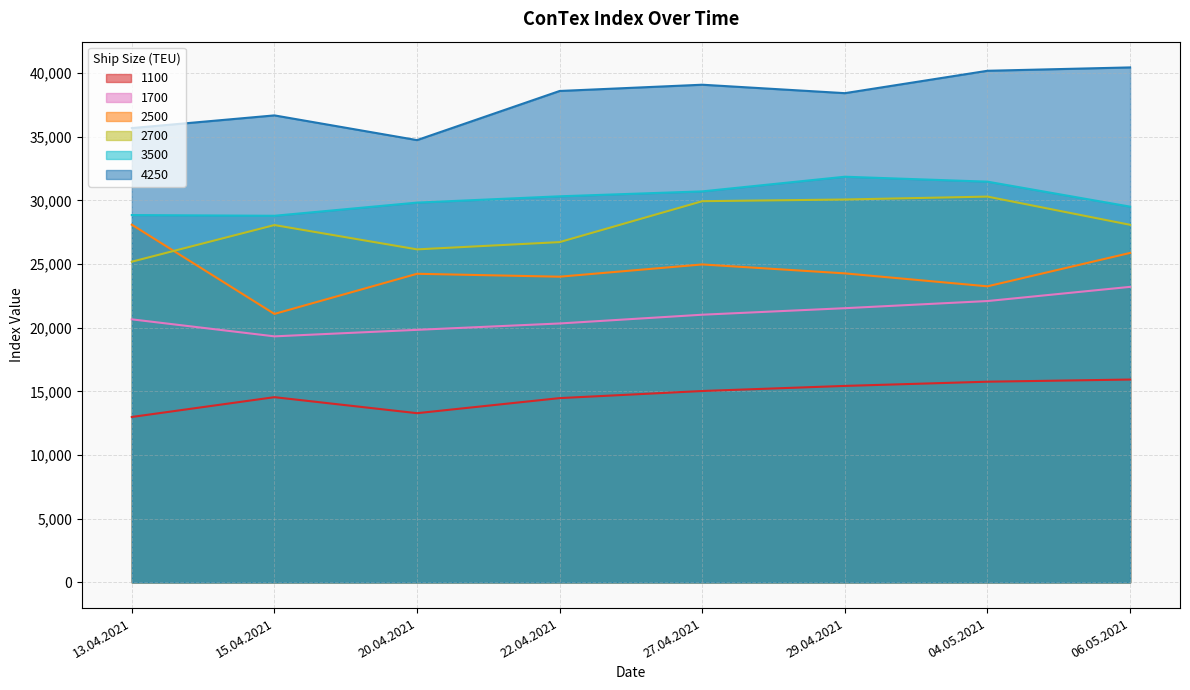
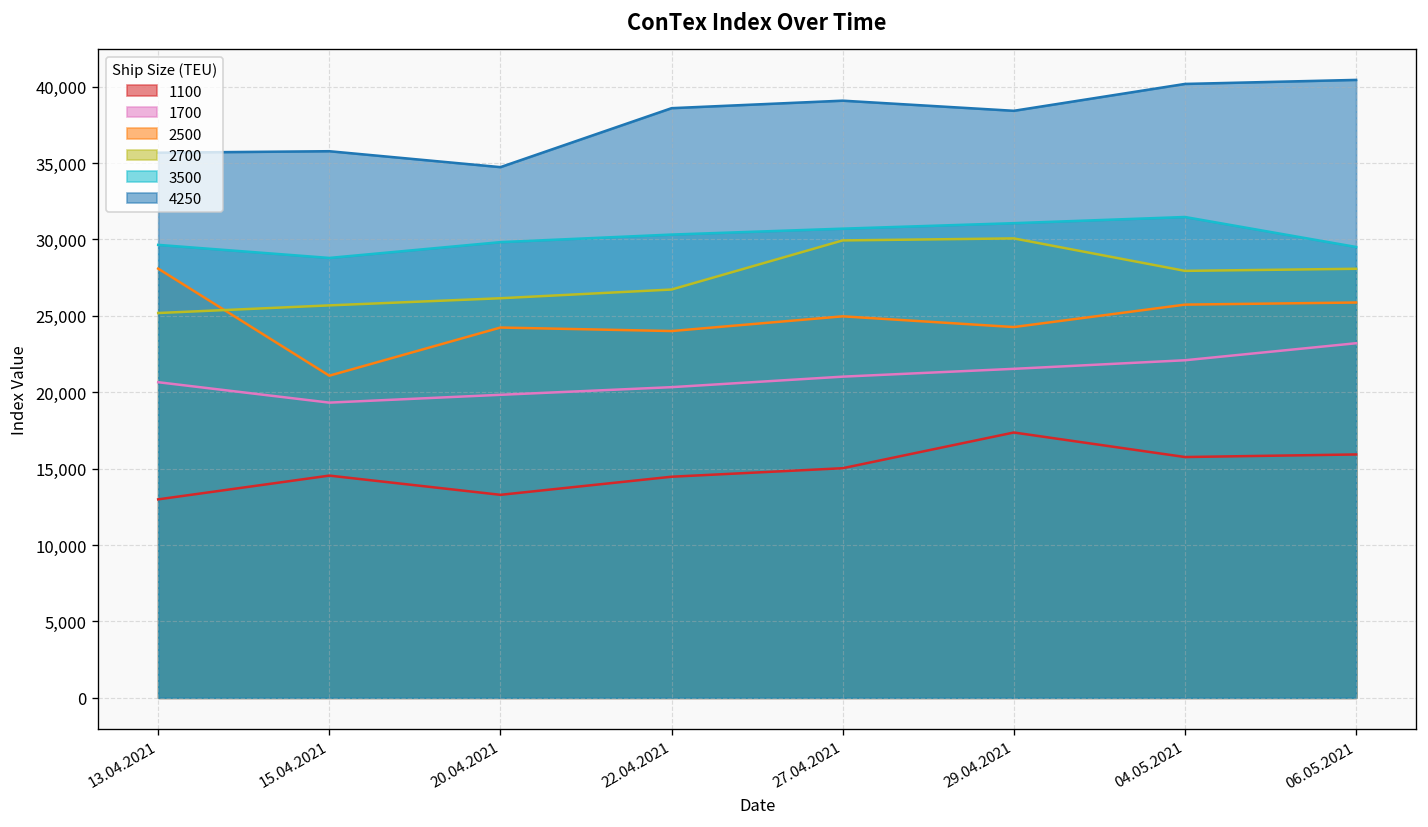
  {
    "1100": {
      "13.04.2021": "13,000",
      "15.04.2021": "14,500",
      "20.04.2021": "13,300",
      "22.04.2021": "14,500",
      "27.04.2021": "15,000",
-     "29.04.2021": "15,400",
+     "29.04.2021": "17,400",
      "04.05.2021": "15,800",
      "06.05.2021": "15,900"
    },
    "1700": {
      "13.04.2021": "20,700",
      "15.04.2021": "19,300",
      "20.04.2021": "19,800",
      "22.04.2021": "20,300",
      "27.04.2021": "21,000",
      "29.04.2021": "21,500",
      "04.05.2021": "22,100",
      "06.05.2021": "23,200"
    },
    "2500": {
      "13.04.2021": "28,100",
      "15.04.2021": "21,100",
      "20.04.2021": "24,200",
      "22.04.2021": "24,000",
      "27.04.2021": "25,000",
      "29.04.2021": "24,300",
-     "04.05.2021": "23,200",
+     "04.05.2021": "25,700",
      "06.05.2021": "25,900"
    },
    "2700": {
      "13.04.2021": "25,200",
-     "15.04.2021": "28,100",
+     "15.04.2021": "25,700",
      "20.04.2021": "26,200",
      "22.04.2021": "26,700",
      "27.04.2021": "29,900",
      "29.04.2021": "30,100",
-     "04.05.2021": "30,300",
+     "04.05.2021": "27,900",
      "06.05.2021": "28,100"
    },
    "3500": {
-     "13.04.2021": "28,800",
+     "13.04.2021": "29,600",
      "15.04.2021": "28,800",
      "20.04.2021": "29,800",
      "22.04.2021": "30,300",
      "27.04.2021": "30,700",
-     "29.04.2021": "31,900",
+     "29.04.2021": "31,100",
      "04.05.2021": "31,500",
      "06.05.2021": "29,500"
    },
    "4250": {
-     "15.04.2021": "36,700",
+     "15.04.2021": "35,800",
      "20.04.2021": "34,700",
      "22.04.2021": "38,600",
      "27.04.2021": "39,100",
      "29.04.2021": "38,400",
      "04.05.2021": "40,200",
      "06.05.2021": "40,400"
    }
  }
